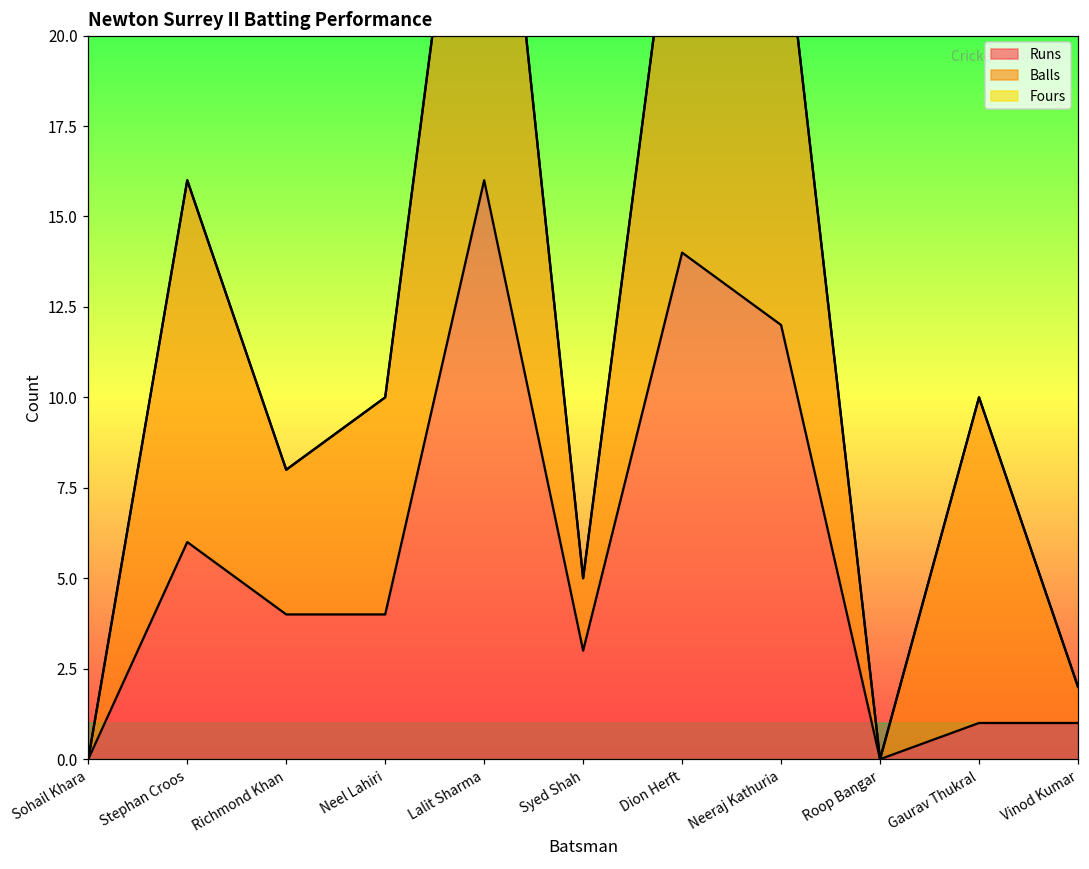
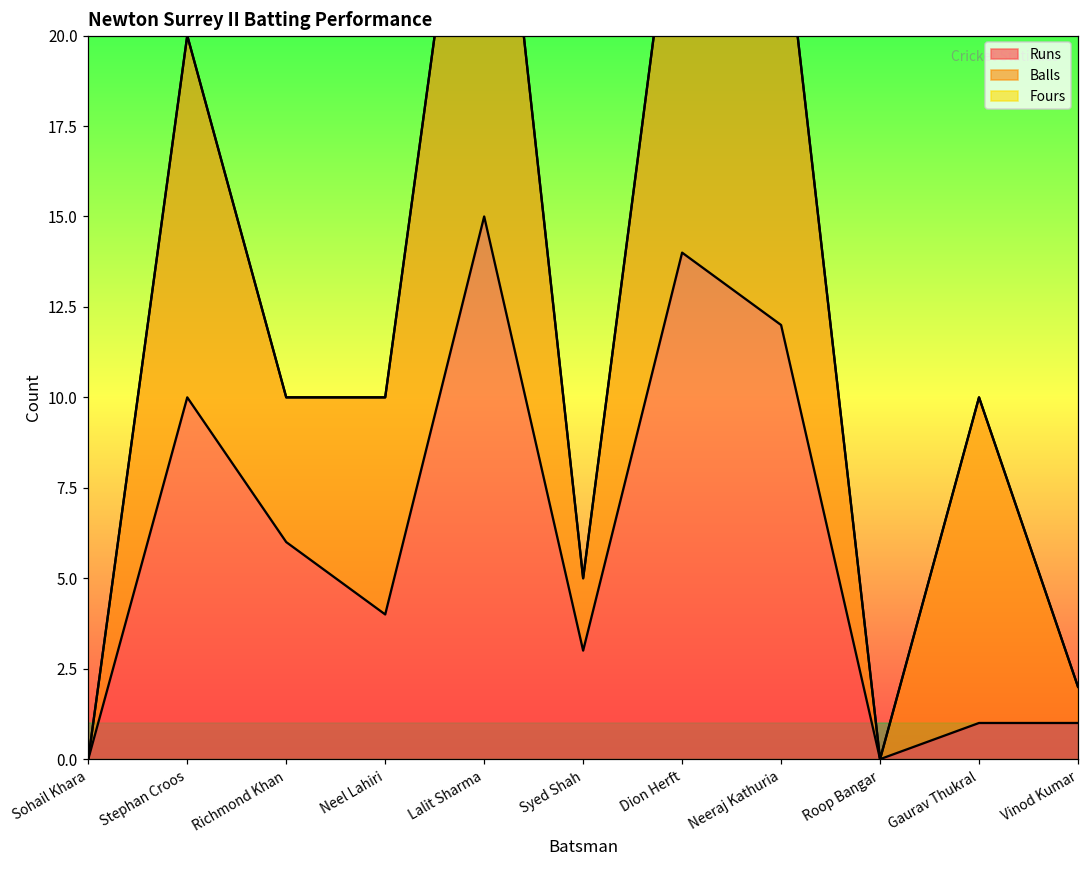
  {
    "Runs": {
-     "Stephan Croos": 6,
-     "Richmond Khan": 4,
+     "Stephan Croos": 10,
+     "Richmond Khan": 6,
      "Neel Lahiri": 4,
-     "Lalit Sharma": 16,
+     "Lalit Sharma": 15,
      "Syed Shah": 3,
      "Dion Herft": 14,
      "Neeraj Kathuria": 12,
      "Gaurav Thukral": 1,
      "Vinod Kumar": 1
    }
  }
